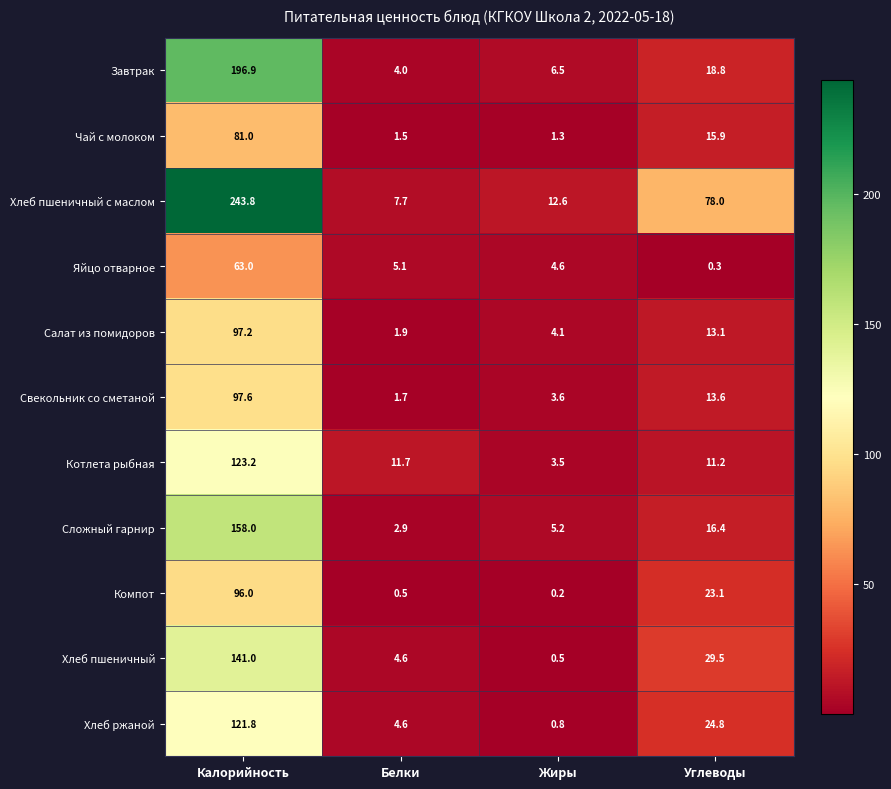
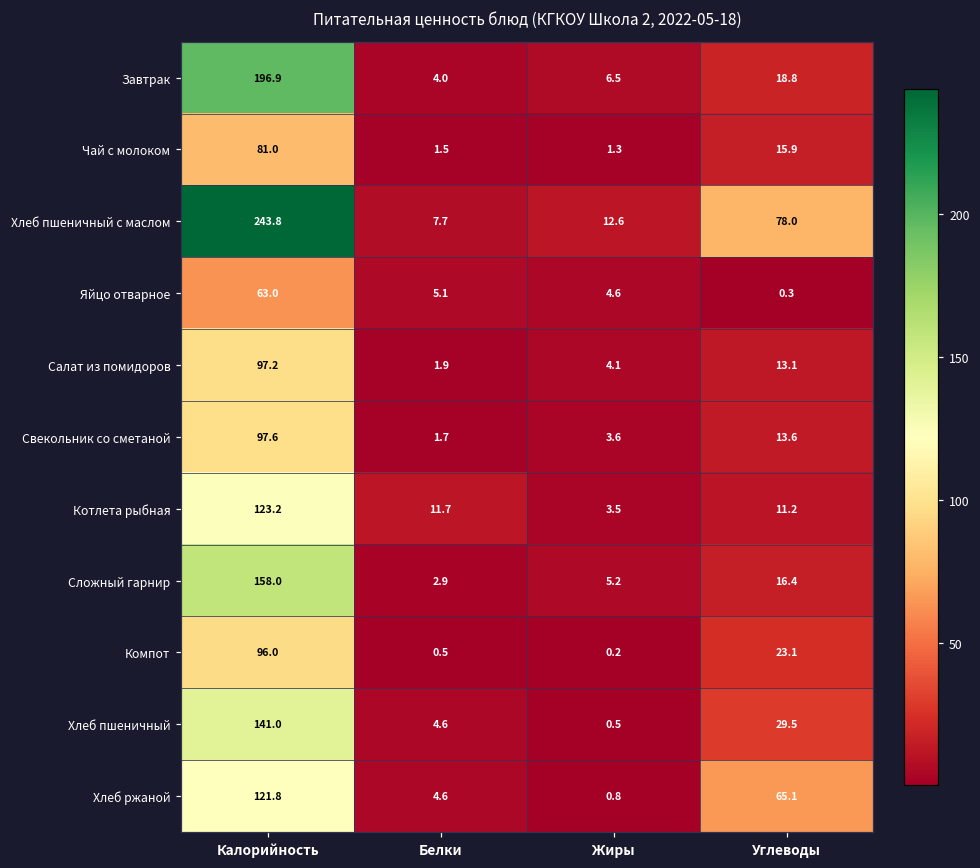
  {
    "Завтрак": {
      "Калорийность": 196.9,
      "Белки": 4.0,
      "Жиры": 6.5,
      "Углеводы": 18.8
    },
    "Чай с молоком": {
      "Калорийность": 81.0,
      "Белки": 1.5,
      "Жиры": 1.3,
      "Углеводы": 15.9
    },
    "Хлеб пшеничный с маслом": {
      "Калорийность": 243.8,
      "Белки": 7.7,
      "Жиры": 12.6,
      "Углеводы": 78.0
    },
    "Яйцо отварное": {
      "Калорийность": 63.0,
      "Белки": 5.1,
      "Жиры": 4.6,
      "Углеводы": 0.3
    },
    "Салат из помидоров": {
      "Калорийность": 97.2,
      "Белки": 1.9,
      "Жиры": 4.1,
      "Углеводы": 13.1
    },
    "Свекольник со сметаной": {
      "Калорийность": 97.6,
      "Белки": 1.7,
      "Жиры": 3.6,
      "Углеводы": 13.6
    },
    "Котлета рыбная": {
      "Калорийность": 123.2,
      "Белки": 11.7,
      "Жиры": 3.5,
      "Углеводы": 11.2
    },
    "Сложный гарнир": {
      "Калорийность": 158.0,
      "Белки": 2.9,
      "Жиры": 5.2,
      "Углеводы": 16.4
    },
    "Компот": {
      "Калорийность": 96.0,
      "Белки": 0.5,
      "Жиры": 0.2,
      "Углеводы": 23.1
    },
    "Хлеб пшеничный": {
      "Калорийность": 141.0,
      "Белки": 4.6,
      "Жиры": 0.5,
      "Углеводы": 29.5
    },
    "Хлеб ржаной": {
      "Калорийность": 121.8,
      "Белки": 4.6,
      "Жиры": 0.8,
-     "Углеводы": 24.8
+     "Углеводы": 65.1
    }
  }
